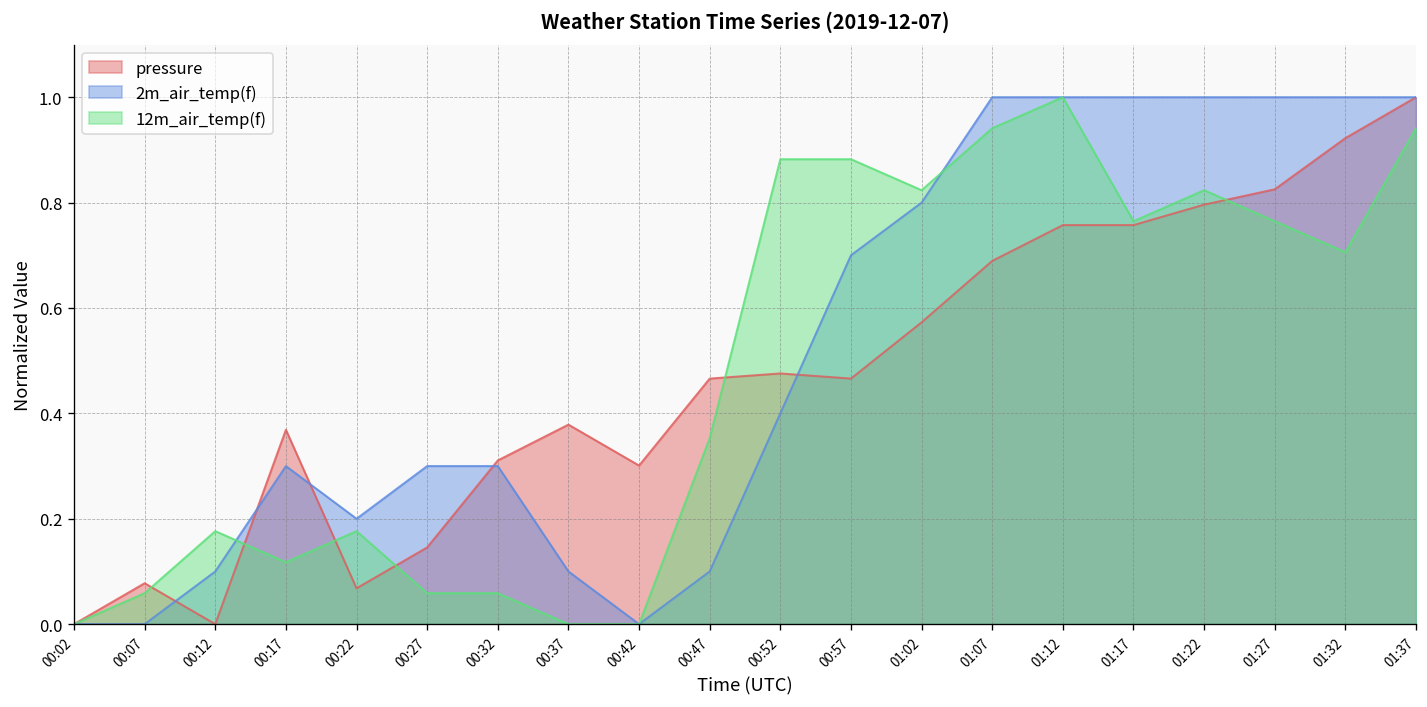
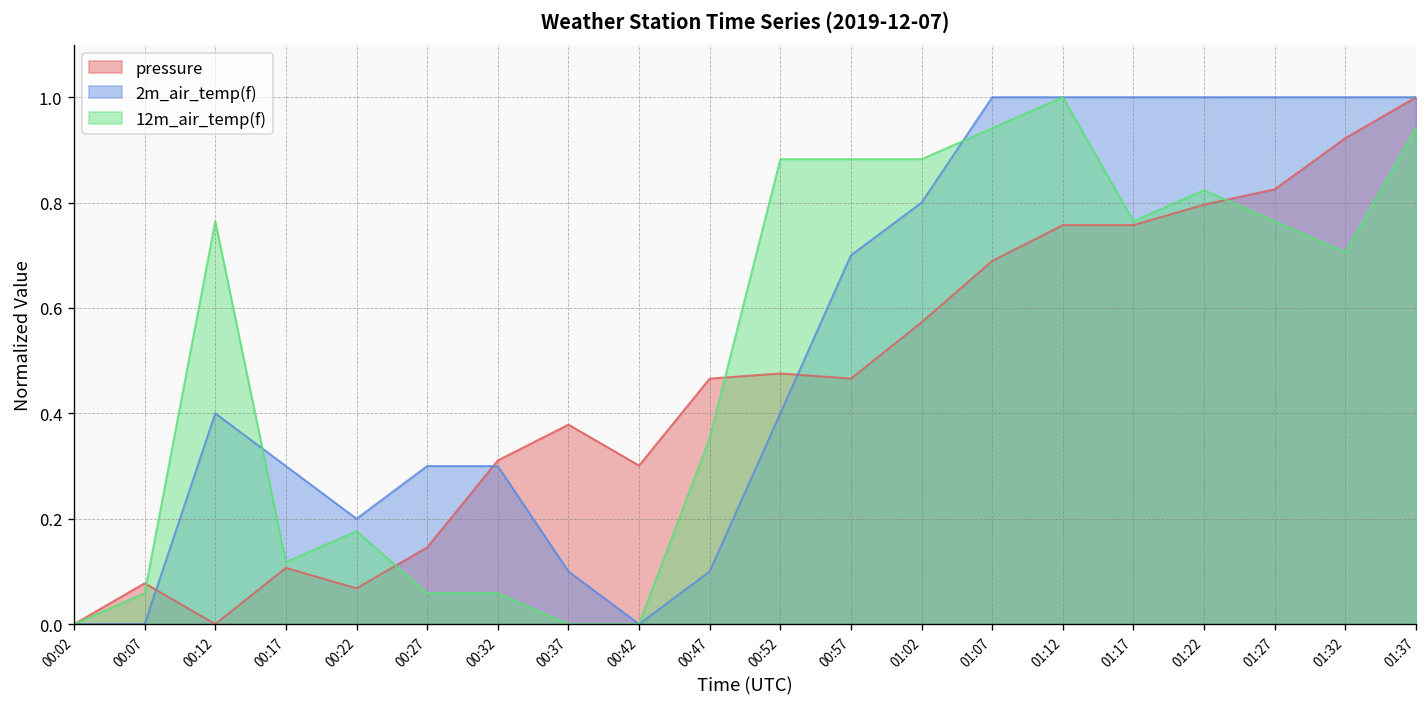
  {
    "pressure": {
      "00:07": 0.08,
      "00:12": 0.00,
-     "00:17": 0.37,
+     "00:17": 0.11,
      "00:22": 0.07,
      "00:27": 0.15,
      "00:32": 0.31,
      "00:37": 0.38,
      "00:42": 0.30,
      "00:47": 0.47,
      "00:52": 0.48,
      "00:57": 0.47,
      "01:02": 0.57,
      "01:07": 0.69,
      "01:12": 0.76,
      "01:17": 0.76,
      "01:22": 0.80,
      "01:27": 0.83,
      "01:32": 0.92
    },
    "2m_air_temp(f)": {
      "00:07": 0.00,
-     "00:12": 0.10,
+     "00:12": 0.40,
      "00:17": 0.30,
      "00:22": 0.20,
      "00:27": 0.30,
      "00:32": 0.30,
      "00:37": 0.10,
      "00:47": 0.10,
      "00:52": 0.40,
      "00:57": 0.70,
      "01:02": 0.80,
      "01:07": 1.00,
      "01:17": 1.00,
      "01:22": 1.00,
      "01:27": 1.00,
      "01:32": 1.00
    },
    "12m_air_temp(f)": {
      "00:07": 0.06,
-     "00:12": 0.18,
+     "00:12": 0.76,
      "00:17": 0.12,
      "00:22": 0.18,
      "00:27": 0.06,
      "00:32": 0.06,
      "00:37": 0.00,
      "00:47": 0.35,
      "00:52": 0.88,
      "00:57": 0.88,
-     "01:02": 0.82,
+     "01:02": 0.88,
      "01:07": 0.94,
      "01:17": 0.76,
      "01:22": 0.82,
      "01:27": 0.76,
      "01:32": 0.71,
      "01:37": 0.94
    }
  }
